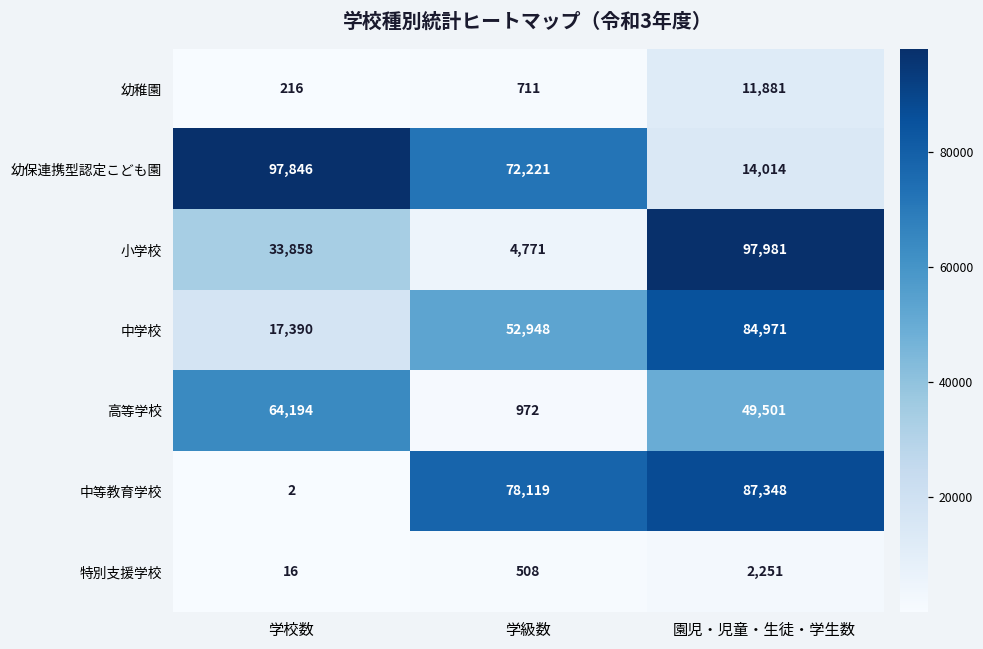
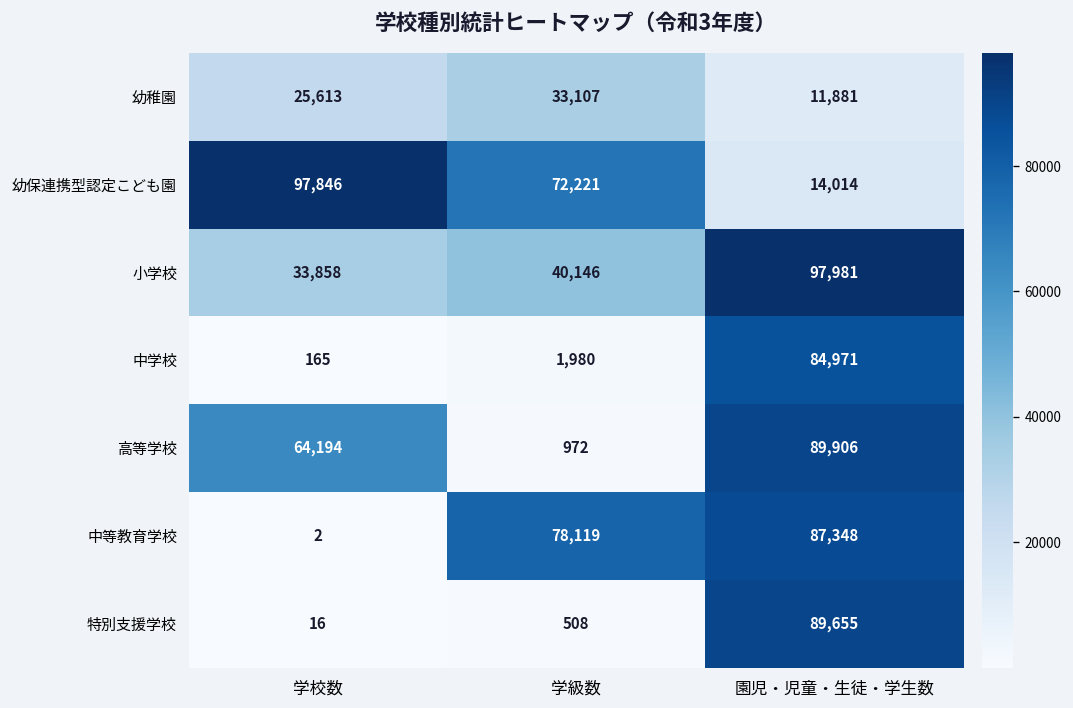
  {
    "幼稚園": {
-     "学校数": "216",
-     "学級数": "711",
+     "学校数": "25,613",
+     "学級数": "33,107",
      "園児・児童・生徒・学生数": "11,881"
    },
    "幼保連携型認定こども園": {
      "学校数": "97,846",
      "学級数": "72,221",
      "園児・児童・生徒・学生数": "14,014"
    },
    "小学校": {
      "学校数": "33,858",
-     "学級数": "4,771",
+     "学級数": "40,146",
      "園児・児童・生徒・学生数": "97,981"
    },
    "中学校": {
-     "学校数": "17,390",
-     "学級数": "52,948",
+     "学校数": "165",
+     "学級数": "1,980",
      "園児・児童・生徒・学生数": "84,971"
    },
    "高等学校": {
      "学校数": "64,194",
      "学級数": "972",
-     "園児・児童・生徒・学生数": "49,501"
+     "園児・児童・生徒・学生数": "89,906"
    },
    "中等教育学校": {
      "学校数": "2",
      "学級数": "78,119",
      "園児・児童・生徒・学生数": "87,348"
    },
    "特別支援学校": {
      "学校数": "16",
      "学級数": "508",
-     "園児・児童・生徒・学生数": "2,251"
+     "園児・児童・生徒・学生数": "89,655"
    }
  }
